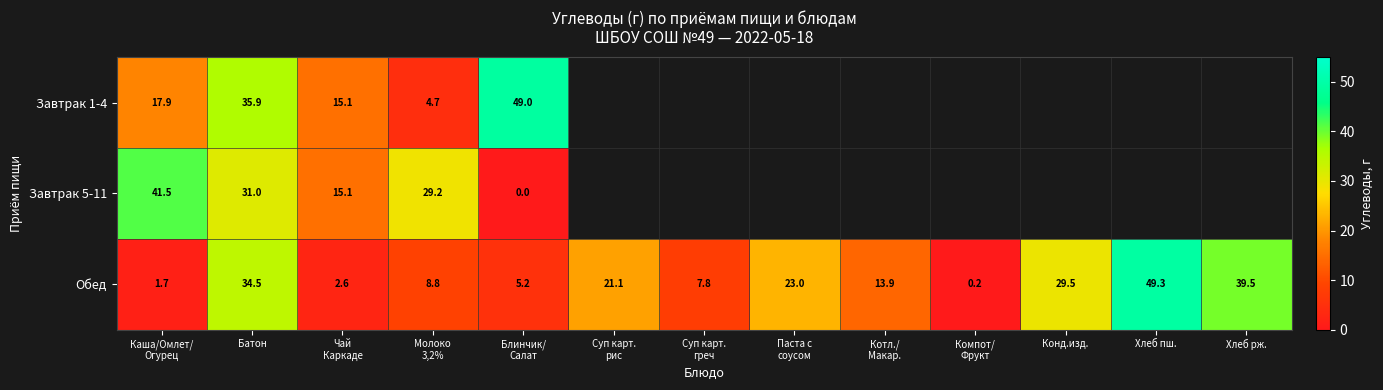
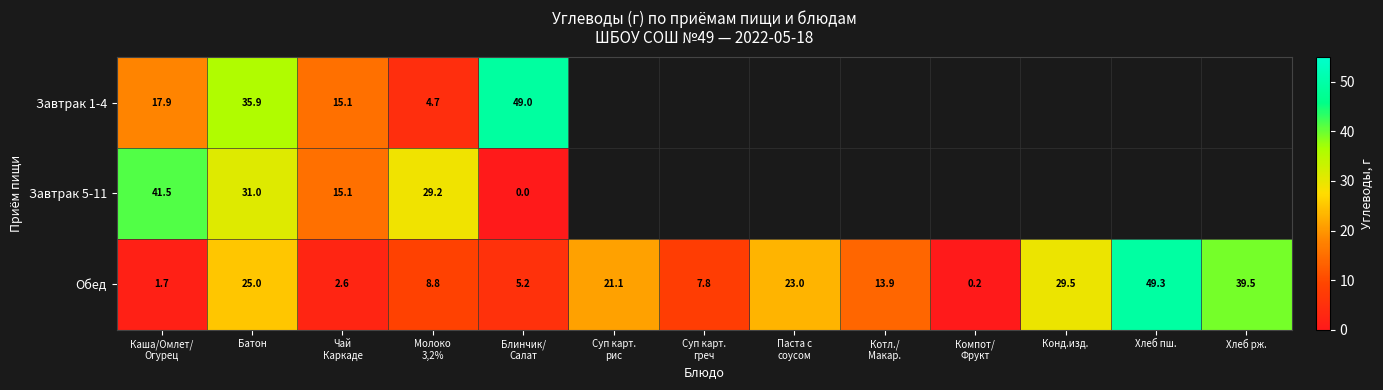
  {
    "Завтрак 1-4": {
      "Каша/Омлет/ Огурец": 17.9,
      "Батон": 35.9,
      "Чай Каркаде": 15.1,
      "Молоко 3,2%": 4.7,
      "Блинчик/ Салат": 49.0
    },
    "Завтрак 5-11": {
      "Каша/Омлет/ Огурец": 41.5,
      "Батон": 31.0,
      "Чай Каркаде": 15.1,
      "Молоко 3,2%": 29.2,
      "Блинчик/ Салат": 0.0
    },
    "Обед": {
      "Каша/Омлет/ Огурец": 1.7,
-     "Батон": 34.5,
+     "Батон": 25.0,
      "Чай Каркаде": 2.6,
      "Молоко 3,2%": 8.8,
      "Блинчик/ Салат": 5.2,
      "Суп карт. рис": 21.1,
      "Суп карт. греч": 7.8,
      "Паста с соусом": 23.0,
      "Котл./ Макар.": 13.9,
      "Компот/ Фрукт": 0.2,
      "Конд.изд.": 29.5,
      "Хлеб пш.": 49.3,
      "Хлеб рж.": 39.5
    }
  }
